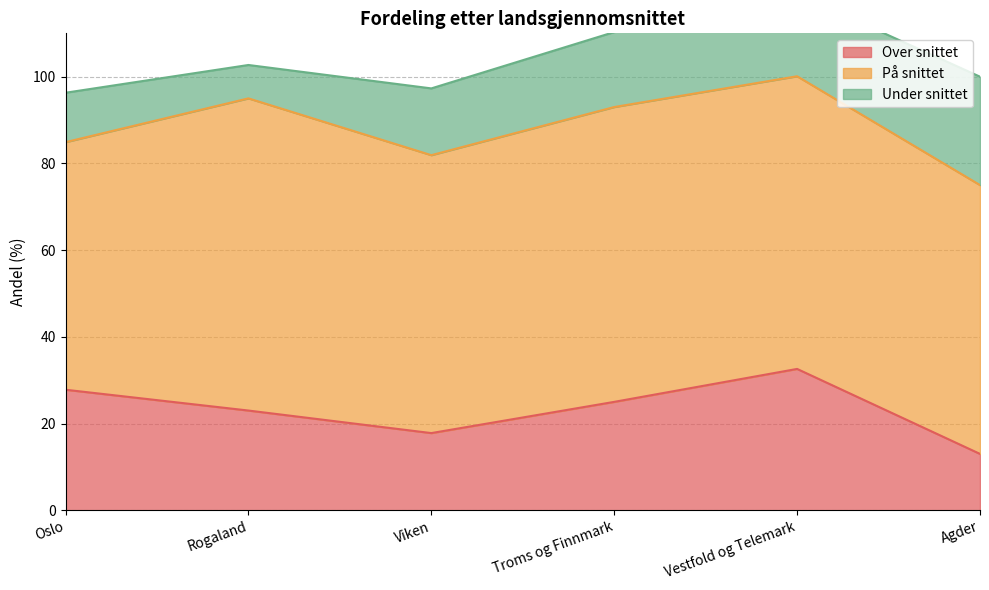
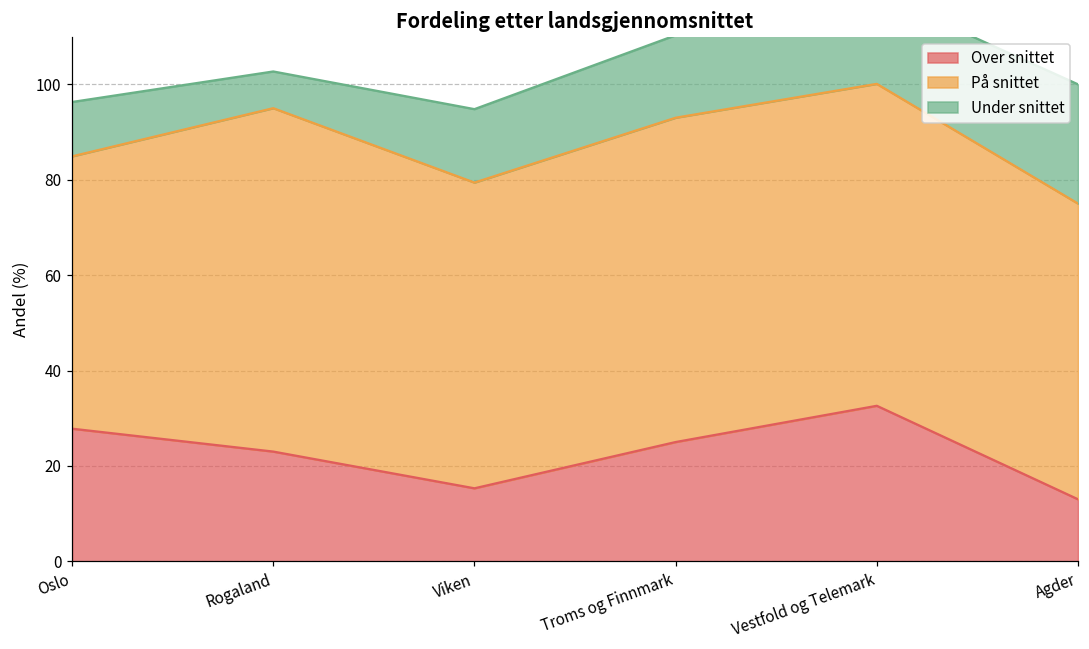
  {
    "Over snittet": {
      "Oslo": 28,
      "Rogaland": 23,
-     "Viken": 18,
+     "Viken": 15,
      "Troms og Finnmark": 25,
      "Vestfold og Telemark": 33,
      "Agder": 13
    },
    "På snittet": {
      "Oslo": 57,
      "Rogaland": 72,
      "Viken": 64,
      "Troms og Finnmark": 68,
      "Vestfold og Telemark": 68,
      "Agder": 62
    },
    "Under snittet": {
      "Oslo": 11,
      "Rogaland": 8,
      "Viken": 15,
      "Troms og Finnmark": 17,
      "Agder": 25
    }
  }
